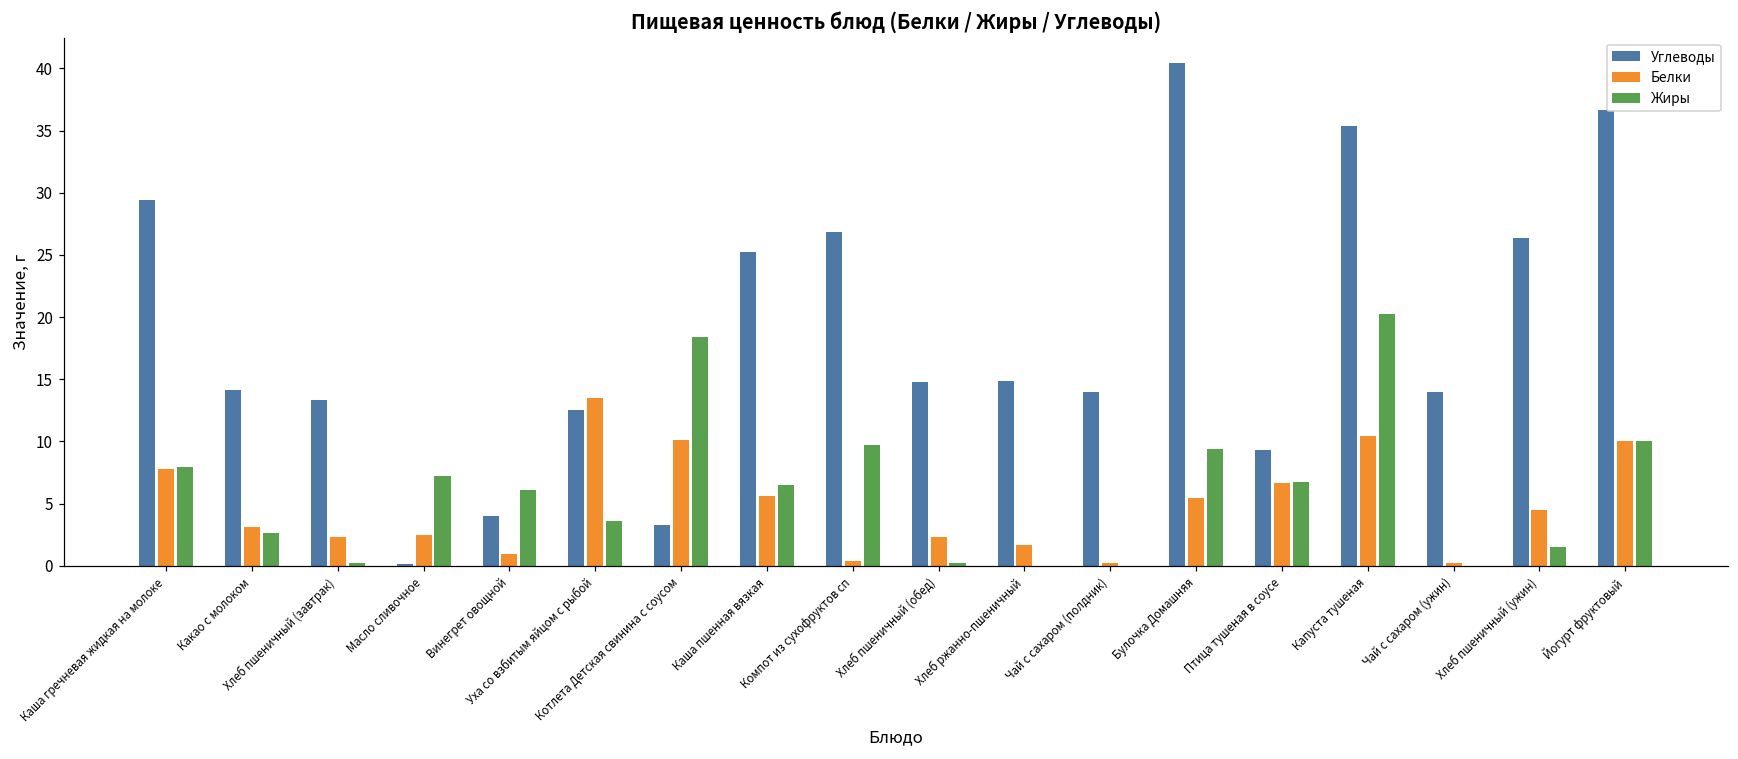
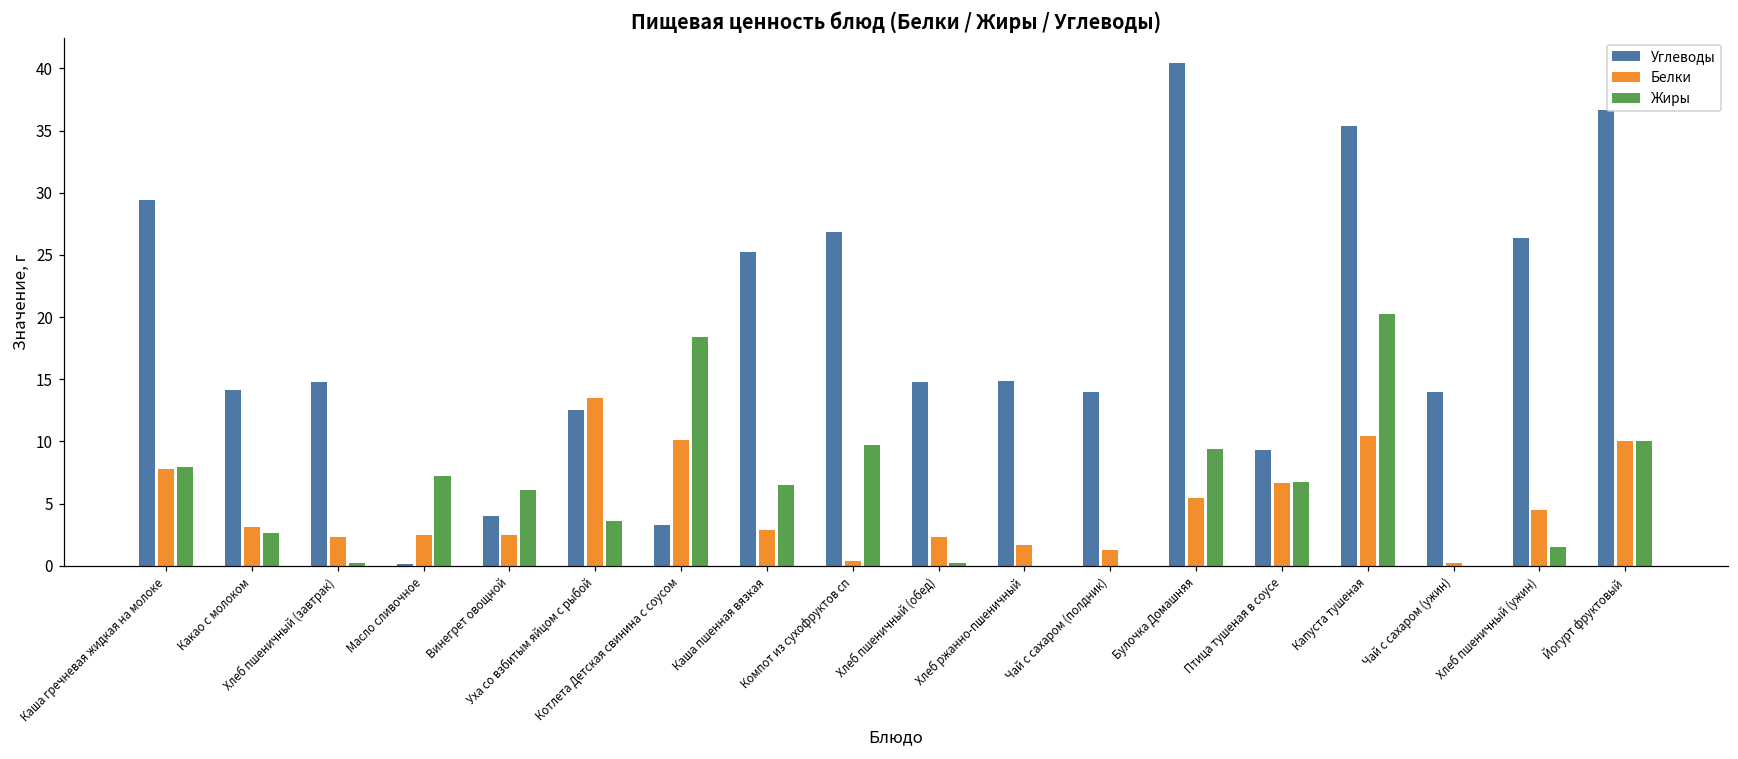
  {
    "Углеводы": {
      "Каша гречневая жидкая на молоке": 29.4,
      "Какао с молоком": 14.2,
-     "Хлеб пшеничный (завтрак)": 13.3,
+     "Хлеб пшеничный (завтрак)": 14.8,
      "Винегрет овощной": 4.0,
      "Уха со взбитым яйцом с рыбой": 12.5,
      "Котлета Детская свинина с соусом": 3.3,
      "Каша пшенная вязкая": 25.2,
      "Компот из сухофруктов сп": 26.8,
      "Хлеб пшеничный (обед)": 14.8,
      "Хлеб ржанно-пшеничный": 14.8,
      "Чай с сахаром (полдник)": 14.0,
      "Булочка Домашняя": 40.4,
      "Птица тушеная в соусе": 9.3,
      "Капуста тушеная": 35.4,
      "Чай с сахаром (ужин)": 14.0,
      "Хлеб пшеничный (ужин)": 26.4,
      "Йогурт фруктовый": 36.7
    },
    "Белки": {
      "Каша гречневая жидкая на молоке": 7.8,
      "Какао с молоком": 3.1,
      "Хлеб пшеничный (завтрак)": 2.3,
      "Масло сливочное": 2.5,
-     "Винегрет овощной": 0.9,
+     "Винегрет овощной": 2.5,
      "Уха со взбитым яйцом с рыбой": 13.5,
      "Котлета Детская свинина с соусом": 10.1,
-     "Каша пшенная вязкая": 5.6,
+     "Каша пшенная вязкая": 2.9,
      "Компот из сухофруктов сп": 0.4,
      "Хлеб пшеничный (обед)": 2.3,
      "Хлеб ржанно-пшеничный": 1.7,
-     "Чай с сахаром (полдник)": 0.2,
+     "Чай с сахаром (полдник)": 1.3,
      "Булочка Домашняя": 5.5,
      "Птица тушеная в соусе": 6.6,
      "Капуста тушеная": 10.5,
      "Хлеб пшеничный (ужин)": 4.5,
      "Йогурт фруктовый": 10.0
    },
    "Жиры": {
      "Каша гречневая жидкая на молоке": 7.9,
      "Какао с молоком": 2.7,
      "Хлеб пшеничный (завтрак)": 0.2,
      "Масло сливочное": 7.3,
      "Винегрет овощной": 6.1,
      "Уха со взбитым яйцом с рыбой": 3.6,
      "Котлета Детская свинина с соусом": 18.4,
      "Каша пшенная вязкая": 6.5,
      "Компот из сухофруктов сп": 9.7,
      "Хлеб пшеничный (обед)": 0.2,
      "Хлеб ржанно-пшеничный": 0.0,
      "Чай с сахаром (полдник)": 0.0,
      "Булочка Домашняя": 9.4,
      "Птица тушеная в соусе": 6.8,
      "Капуста тушеная": 20.2,
      "Чай с сахаром (ужин)": 0.0,
      "Хлеб пшеничный (ужин)": 1.5,
      "Йогурт фруктовый": 10.0
    }
  }
